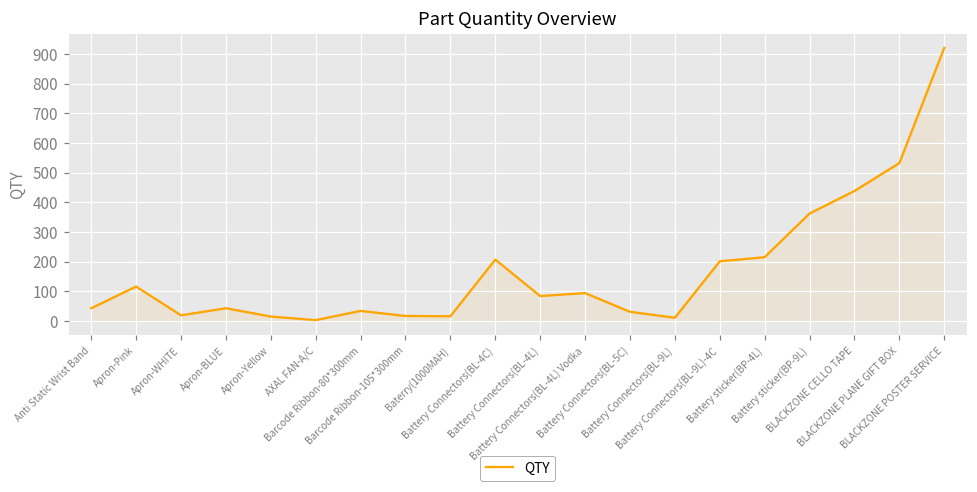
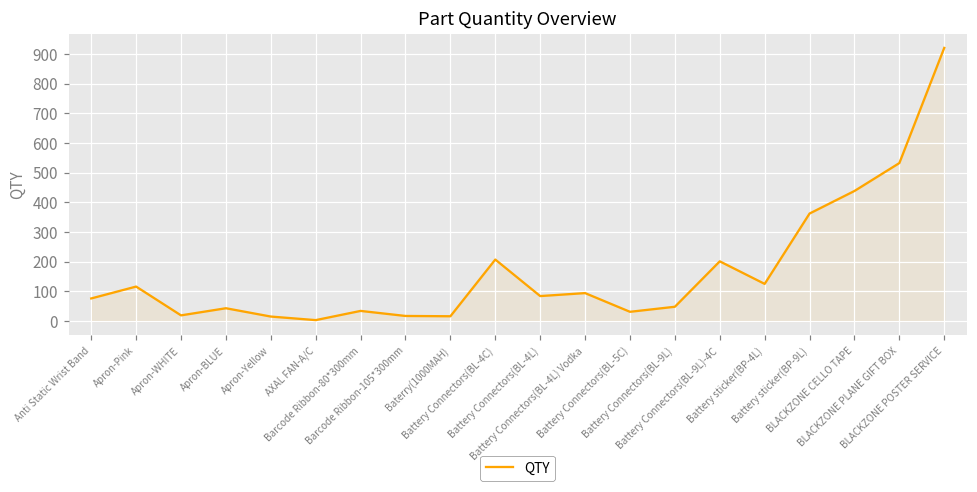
  {
-   "Anti Static Wrist Band": 40,
+   "Anti Static Wrist Band": 80,
    "Apron-Pink": 120,
    "Apron-WHITE": 20,
    "Apron-BLUE": 40,
    "Apron-Yellow": 20,
    "AXAL FAN-A/C": 0,
    "Barcode Ribbon-80*300mm": 30,
    "Barcode Ribbon-105*300mm": 20,
    "Baterry(1000MAH)": 20,
    "Battery Connectors(BL-4C)": 210,
    "Battery Connectors(BL-4L)": 80,
    "Battery Connectors(BL-4L) Vodka": 90,
    "Battery Connectors(BL-5C)": 30,
-   "Battery Connectors(BL-9L)": 10,
+   "Battery Connectors(BL-9L)": 50,
    "Battery Connectors(BL-9L)-4C": 200,
-   "Battery sticker(BP-4L)": 220,
+   "Battery sticker(BP-4L)": 130,
    "Battery sticker(BP-9L)": 360,
    "BLACKZONE CELLO TAPE": 440,
    "BLACKZONE PLANE GIFT BOX": 530,
    "BLACKZONE POSTER SERVICE": 920
  }
